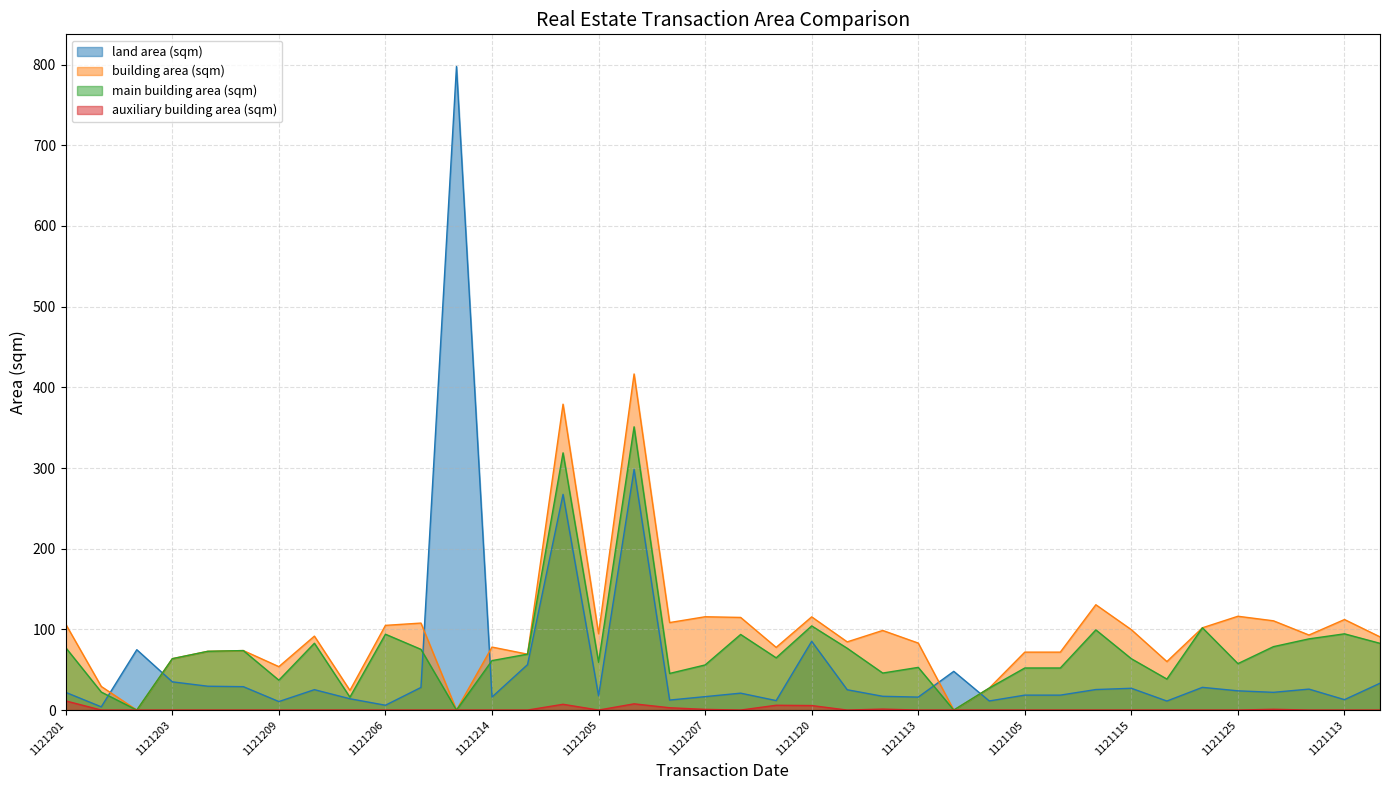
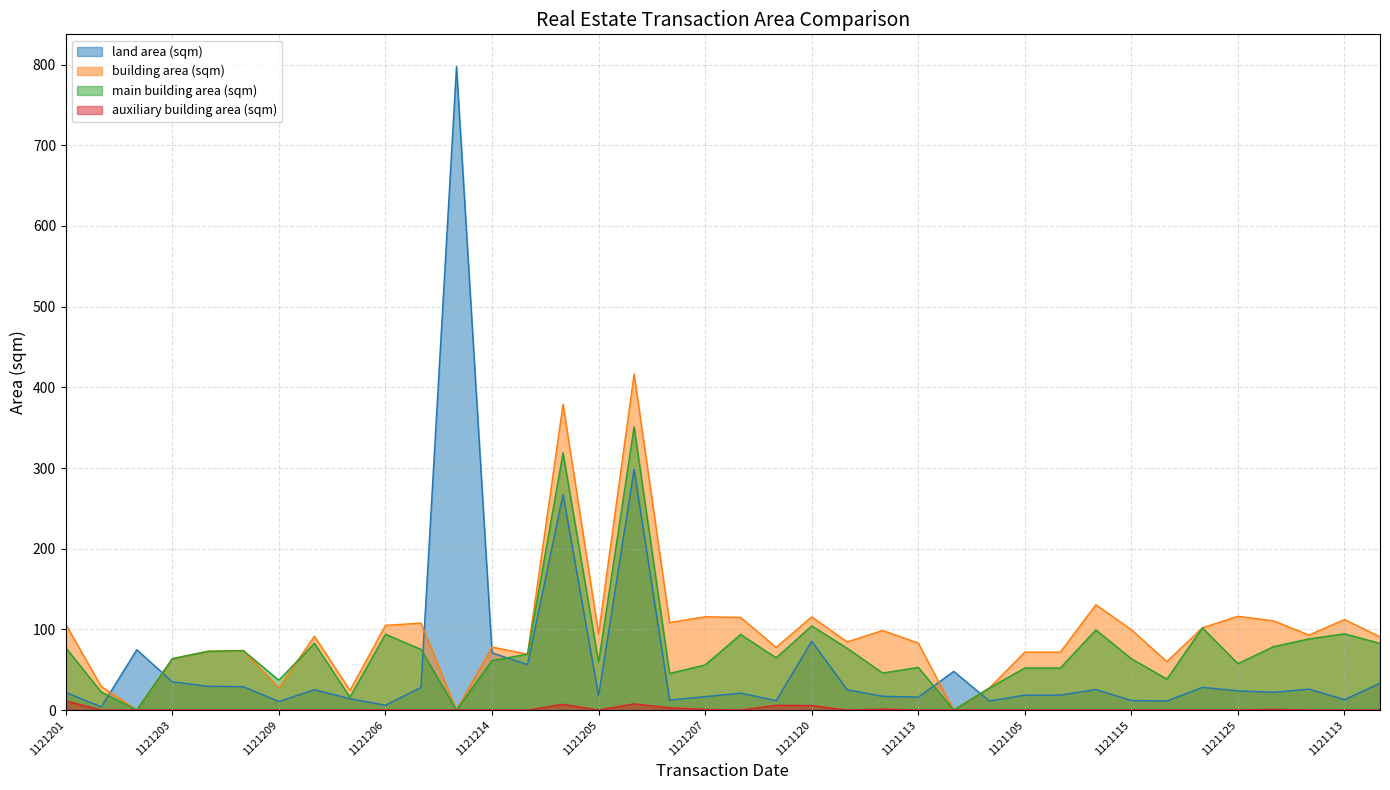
  {
    "land area (sqm)": {
      "1121209": 10,
      "1121206": 10,
-     "1121214": 20,
-     "1121115": 30,
+     "1121214": 70,
+     "1121115": 10,
      "1121125": 20
    },
    "building area (sqm)": {
-     "1121209": 50,
+     "1121209": 30,
      "1121206": 100,
      "1121214": 80,
      "1121115": 100,
      "1121125": 120
    },
    "main building area (sqm)": {
      "1121209": 40,
      "1121206": 90,
      "1121214": 60,
      "1121115": 60,
      "1121125": 60
    },
    "auxiliary building area (sqm)": {
      "1121209": 0,
      "1121206": 0,
      "1121214": 0,
      "1121115": 0,
      "1121125": 0
    }
  }
